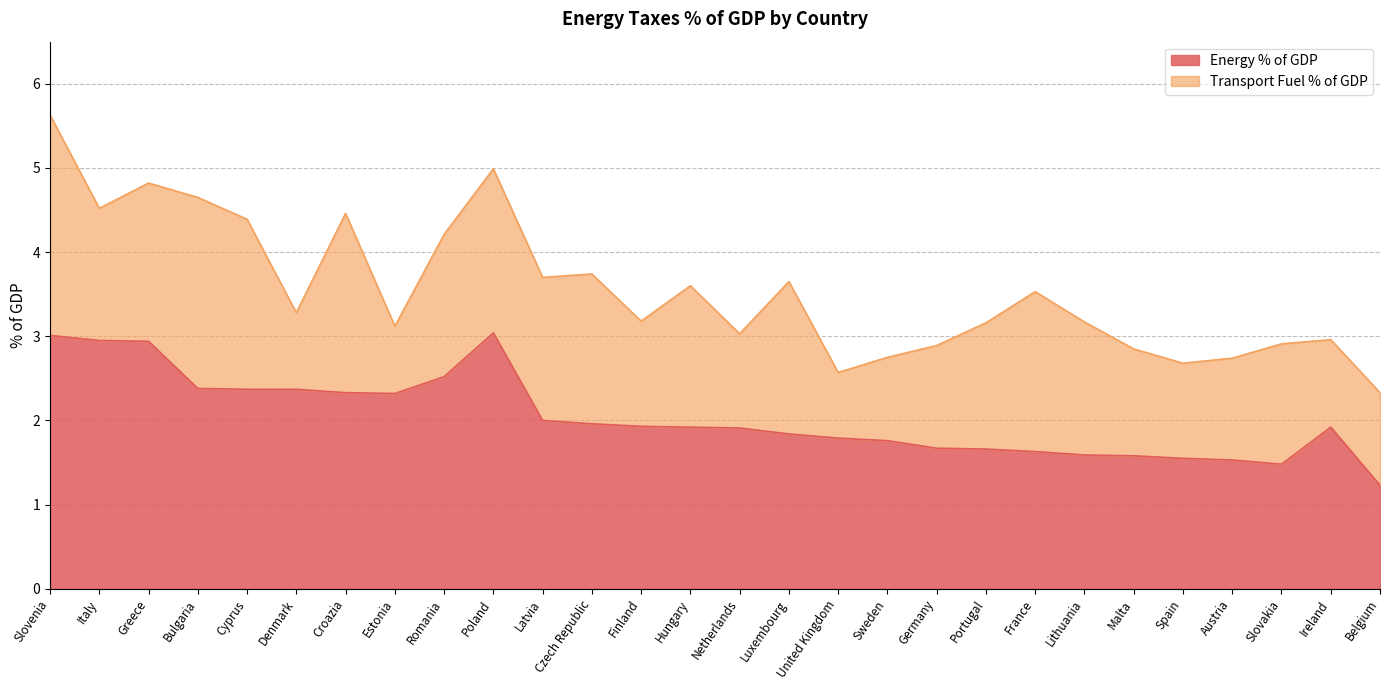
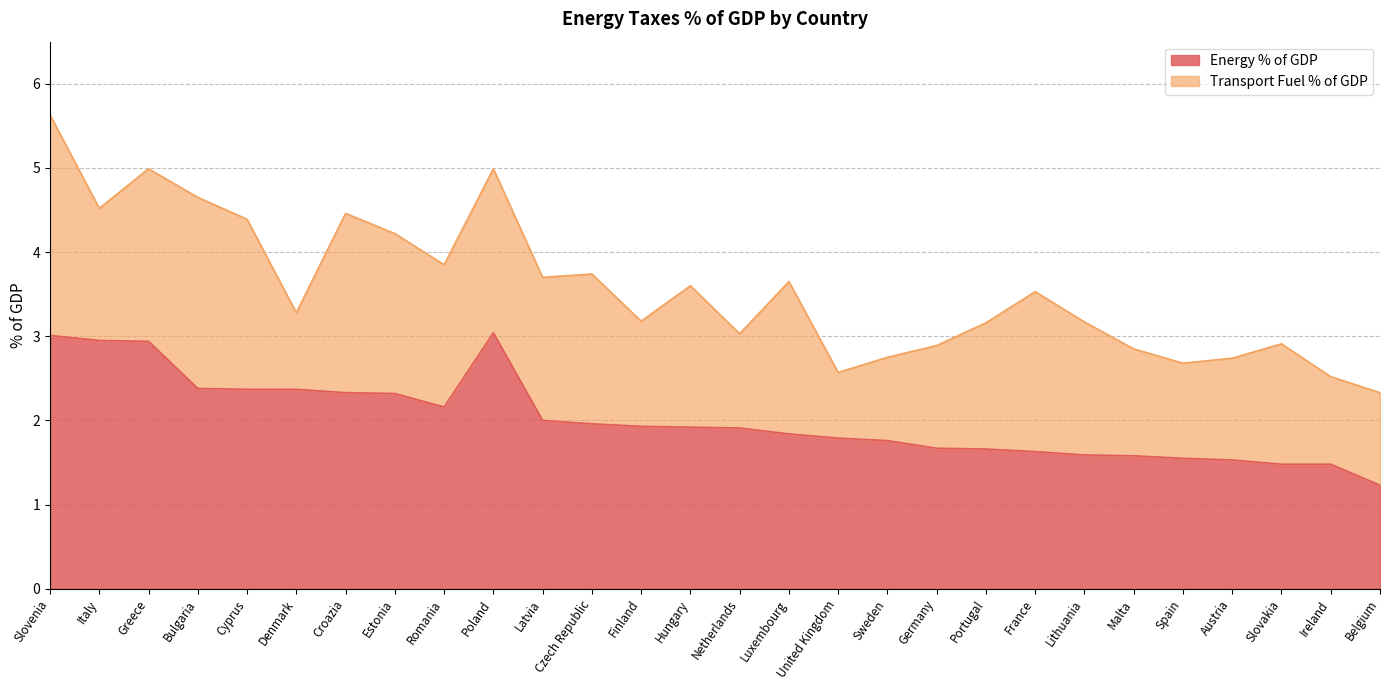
  {
    "Energy % of GDP": {
      "Slovenia": 3.0,
      "Italy": 3.0,
      "Greece": 2.9,
      "Bulgaria": 2.4,
      "Cyprus": 2.4,
      "Denmark": 2.4,
      "Croazia": 2.3,
      "Estonia": 2.3,
-     "Romania": 2.5,
+     "Romania": 2.2,
      "Poland": 3.0,
      "Latvia": 2.0,
      "Czech Republic": 2.0,
      "Finland": 1.9,
      "Hungary": 1.9,
      "Netherlands": 1.9,
      "Luxembourg": 1.8,
      "United Kingdom": 1.8,
      "Sweden": 1.8,
      "Germany": 1.7,
      "Portugal": 1.7,
      "France": 1.6,
      "Lithuania": 1.6,
      "Malta": 1.6,
      "Spain": 1.6,
      "Austria": 1.5,
      "Slovakia": 1.5,
-     "Ireland": 1.9,
+     "Ireland": 1.5,
      "Belgium": 1.2
    },
    "Transport Fuel % of GDP": {
      "Slovenia": 2.6,
      "Italy": 1.6,
-     "Greece": 1.9,
+     "Greece": 2.1,
      "Bulgaria": 2.3,
      "Cyprus": 2.0,
      "Denmark": 0.9,
      "Croazia": 2.1,
-     "Estonia": 0.8,
+     "Estonia": 1.9,
      "Romania": 1.7,
      "Poland": 2.0,
      "Latvia": 1.7,
      "Czech Republic": 1.8,
      "Finland": 1.2,
      "Hungary": 1.7,
      "Netherlands": 1.1,
      "Luxembourg": 1.8,
      "United Kingdom": 0.8,
      "Sweden": 1.0,
      "Germany": 1.2,
      "Portugal": 1.5,
      "France": 1.9,
      "Lithuania": 1.6,
      "Malta": 1.3,
      "Spain": 1.1,
      "Austria": 1.2,
      "Slovakia": 1.4,
      "Ireland": 1.0,
      "Belgium": 1.1
    }
  }
